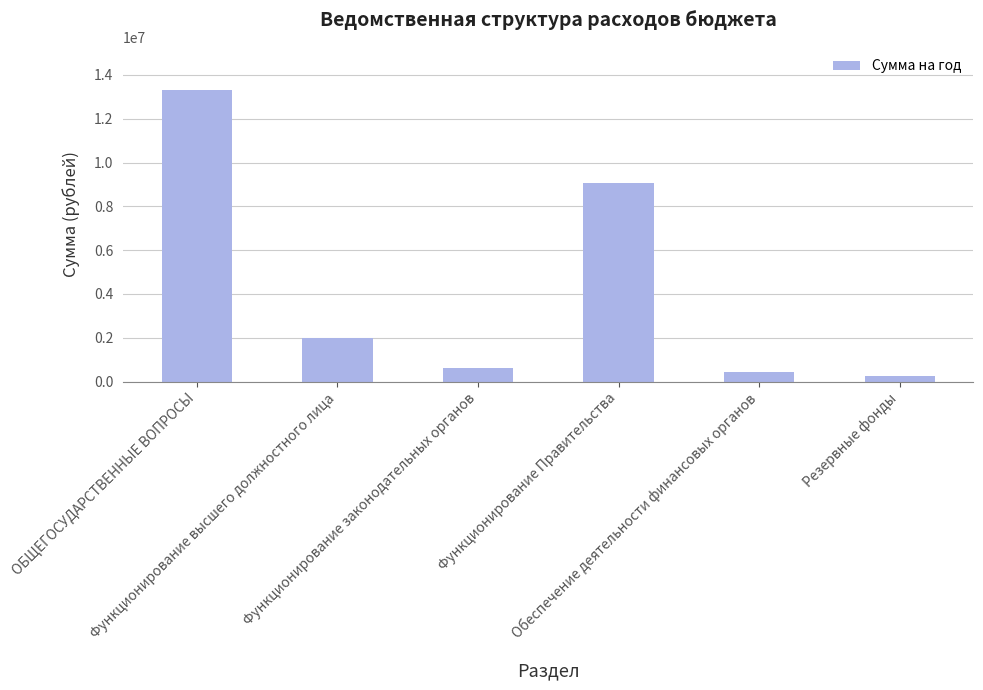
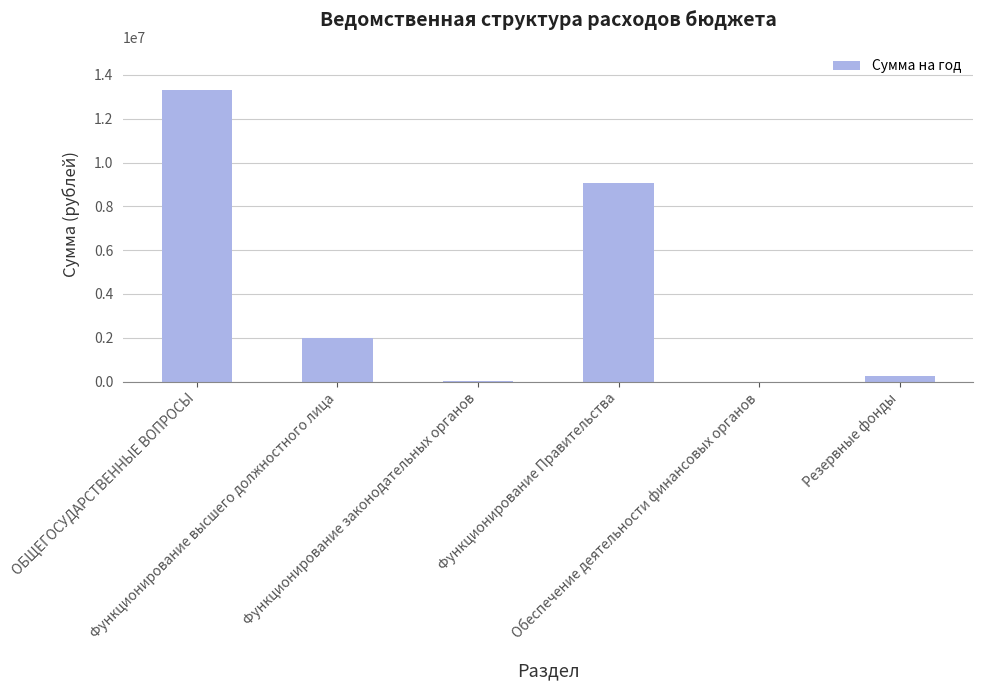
  {
    "ОБЩЕГОСУДАРСТВЕННЫЕ ВОПРОСЫ": 13300000,
    "Функционирование высшего должностного лица": 2000000,
-   "Функционирование законодательных органов": 600000,
+   "Функционирование законодательных органов": 0,
    "Функционирование Правительства": 9100000,
-   "Обеспечение деятельности финансовых органов": 400000,
+   "Обеспечение деятельности финансовых органов": 0,
    "Резервные фонды": 300000
  }
